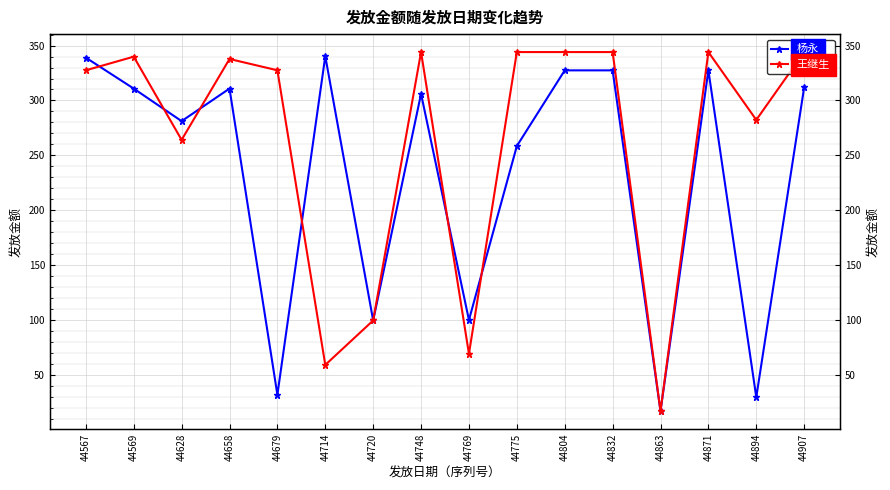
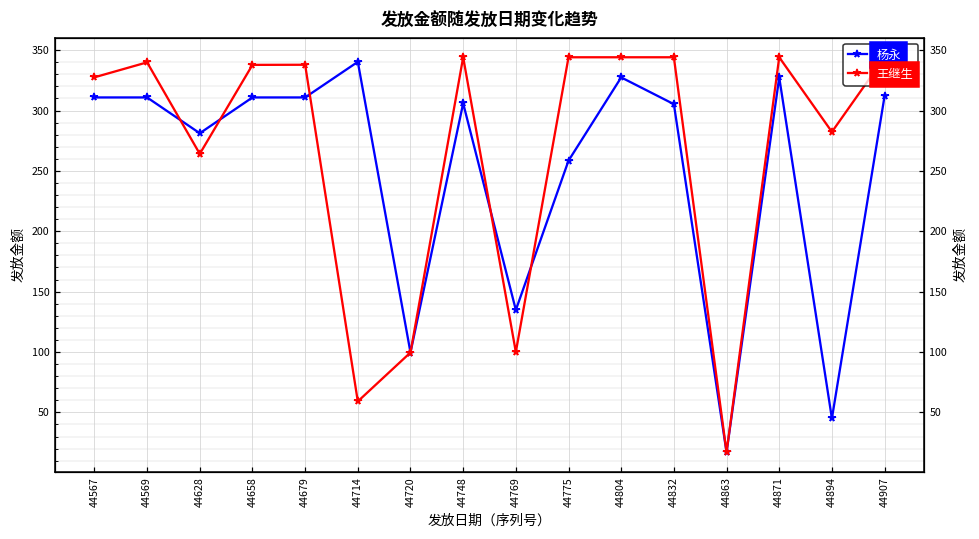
  {
    "杨永": {
-     "44567": 339,
+     "44567": 311,
      "44569": 311,
      "44628": 281,
      "44658": 311,
-     "44679": 32,
+     "44679": 311,
      "44714": 340,
      "44748": 306,
-     "44769": 100,
+     "44769": 135,
      "44775": 258,
      "44804": 327,
-     "44832": 327,
+     "44832": 305,
      "44871": 327,
-     "44894": 30,
+     "44894": 45,
      "44907": 312
    },
    "王继生": {
      "44567": 328,
      "44569": 340,
      "44628": 264,
      "44658": 338,
-     "44679": 328,
+     "44679": 338,
      "44714": 59,
      "44748": 344,
-     "44769": 69,
+     "44769": 100,
      "44775": 344,
      "44804": 344,
      "44832": 344,
      "44871": 344,
      "44894": 282
    }
  }
